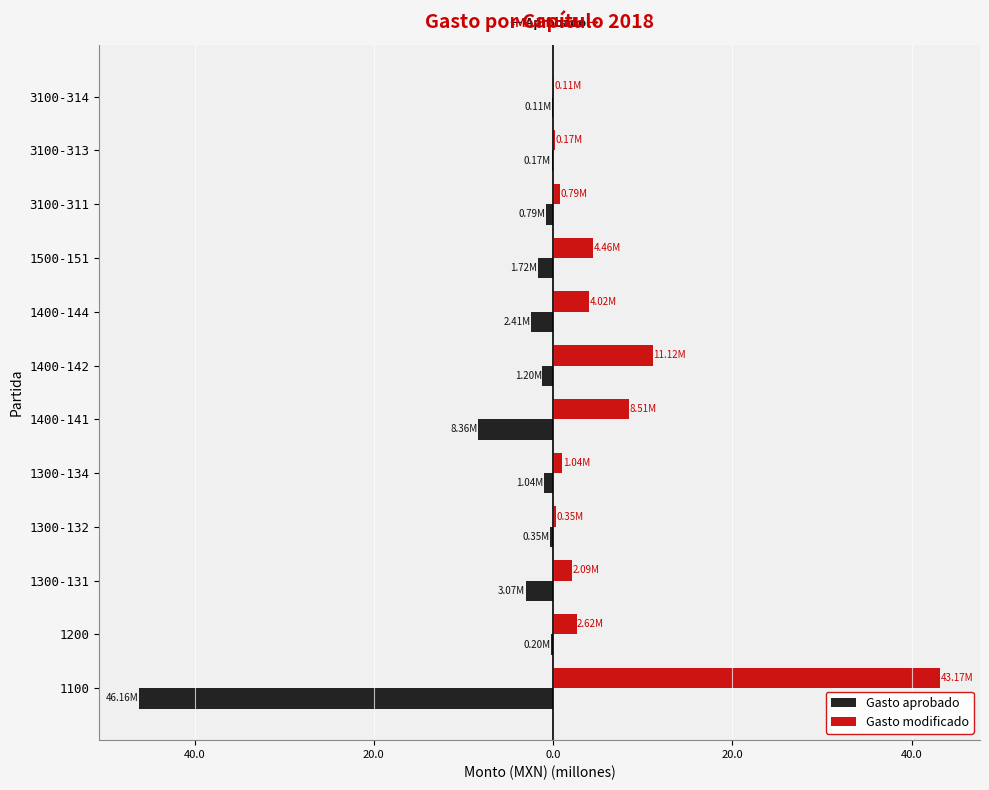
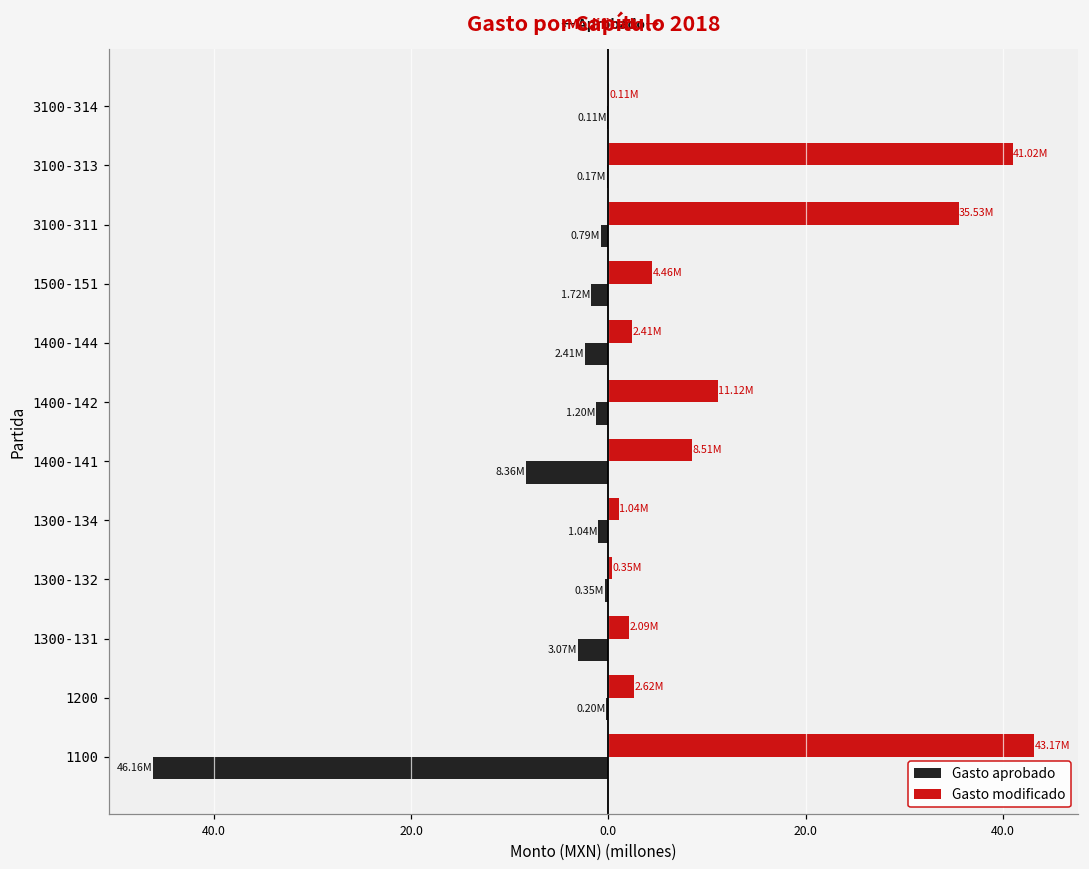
  {
    "Gasto modificado": {
      "3100-314": "0.11M",
-     "3100-313": "0.17M",
-     "3100-311": "0.79M",
+     "3100-313": "41.02M",
+     "3100-311": "35.53M",
      "1500-151": "4.46M",
-     "1400-144": "4.02M",
+     "1400-144": "2.41M",
      "1400-142": "11.12M",
      "1400-141": "8.51M",
      "1300-134": "1.04M",
      "1300-132": "0.35M",
      "1300-131": "2.09M",
      "1200": "2.62M",
      "1100": "43.17M"
    }
  }
